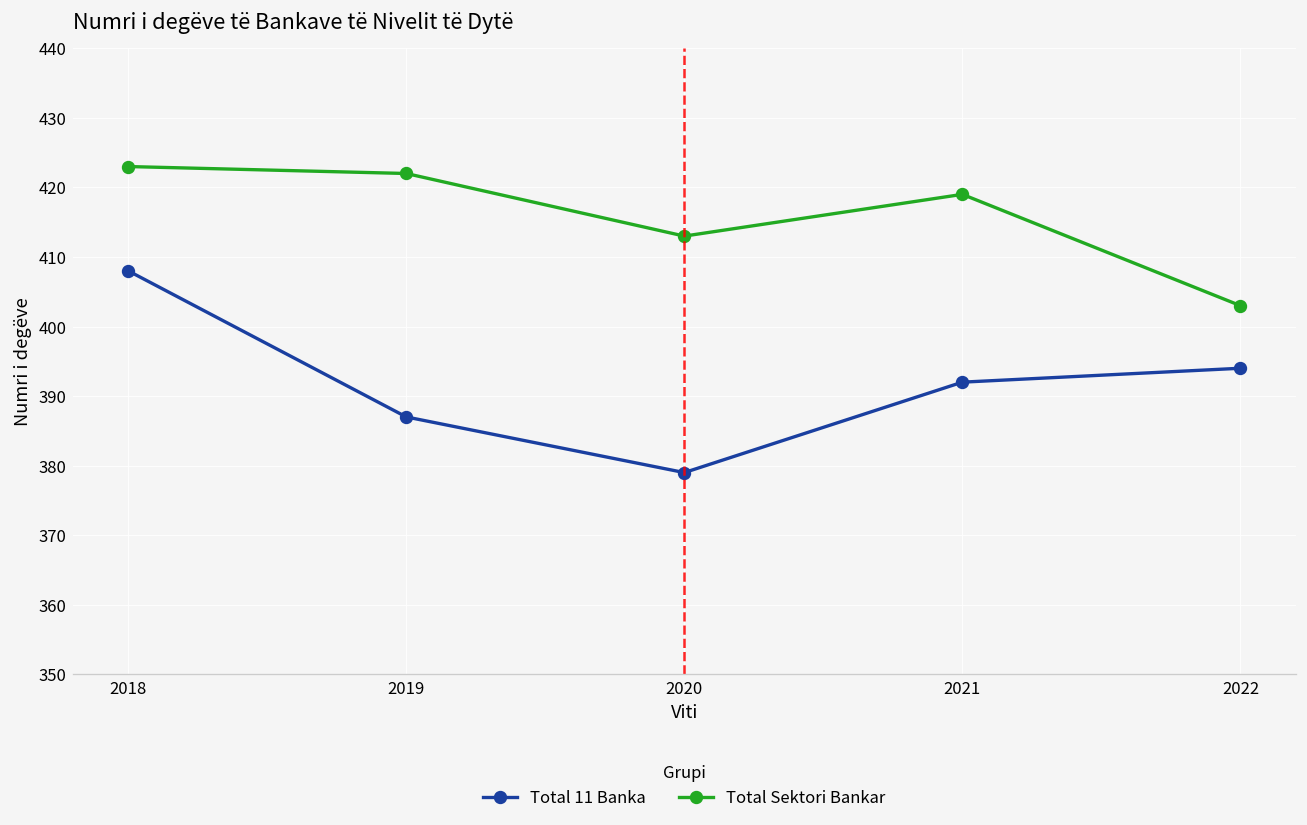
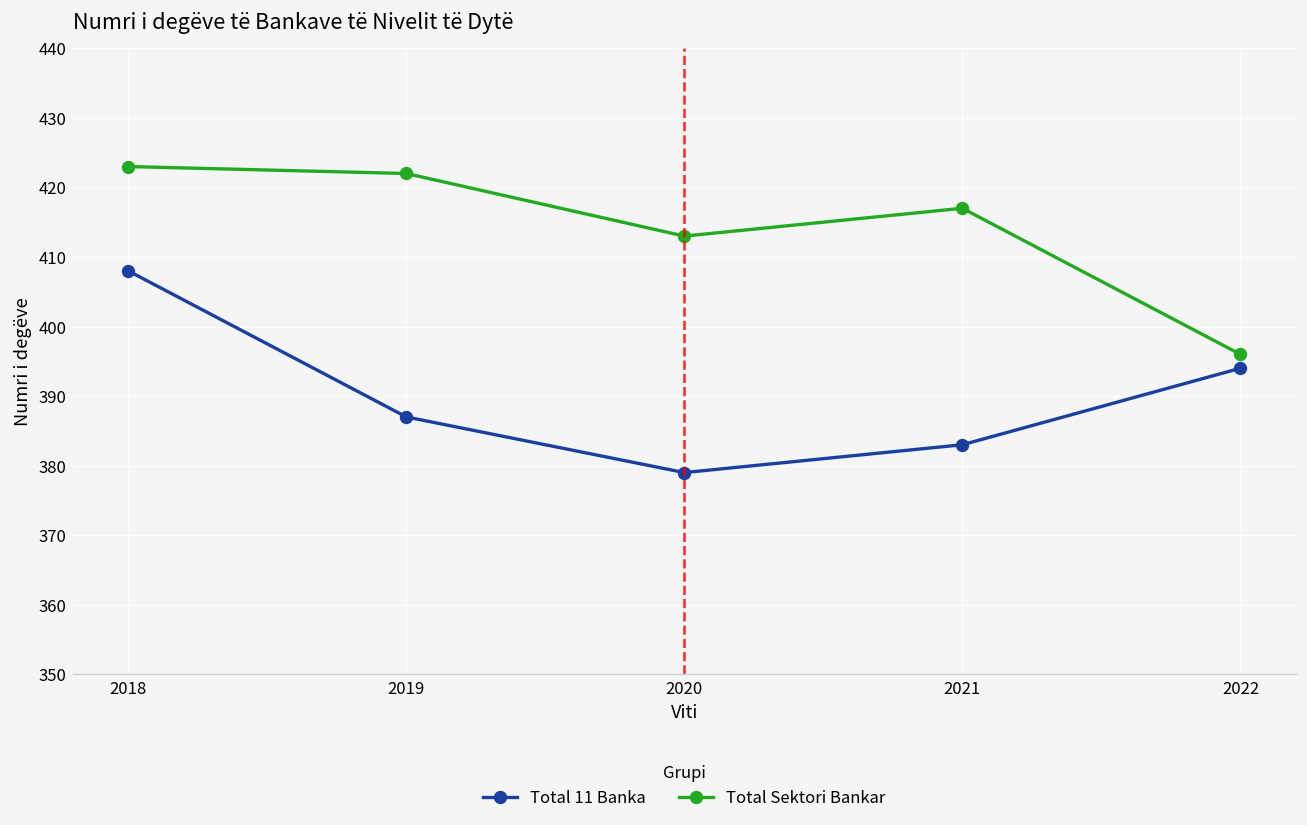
  {
    "Total 11 Banka": {
      "2018": 408,
      "2019": 387,
      "2020": 379,
-     "2021": 392,
+     "2021": 383,
      "2022": 394
    },
    "Total Sektori Bankar": {
      "2018": 423,
      "2019": 422,
      "2020": 413,
-     "2021": 419,
-     "2022": 403
+     "2021": 417,
+     "2022": 396
    }
  }
